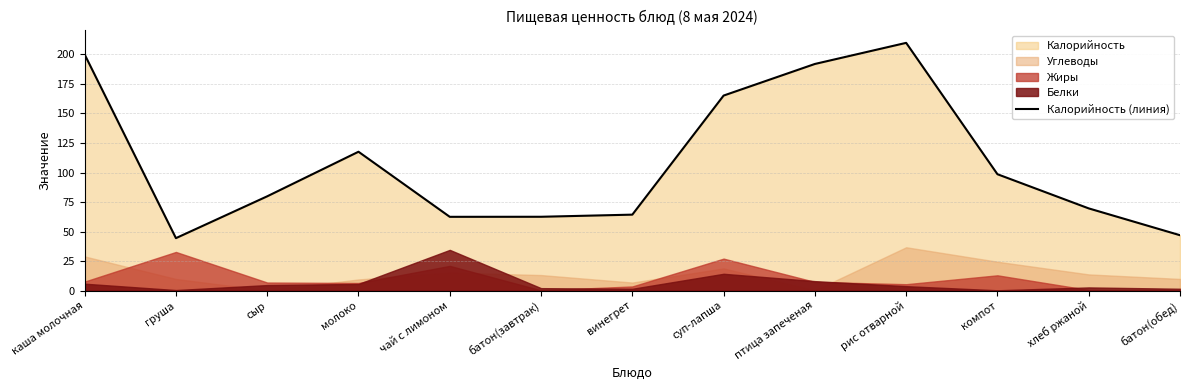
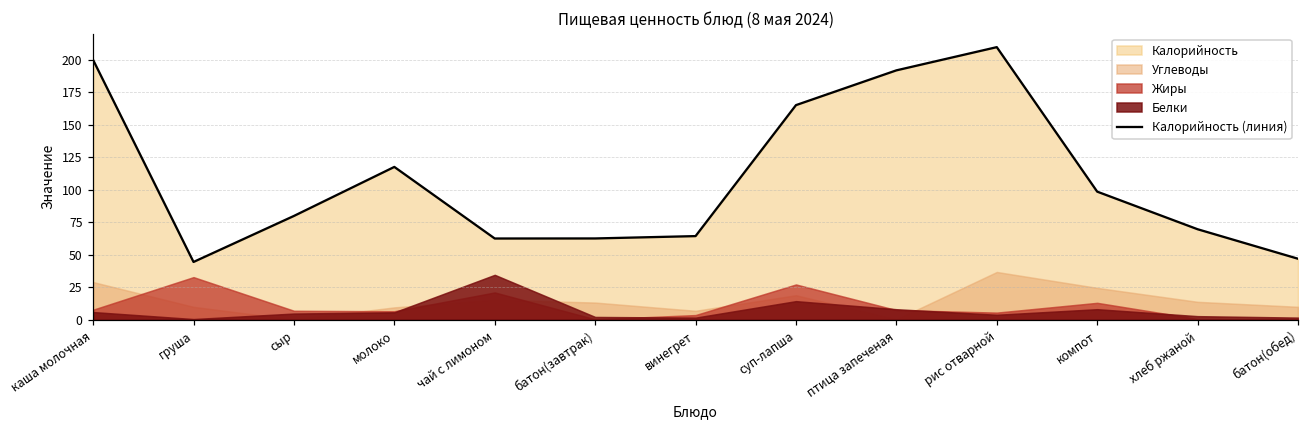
  {
    "Жиры": {
      "груша": 33,
      "сыр": 7,
      "чай с лимоном": 21,
      "суп-лапша": 27,
      "компот": 13
    },
    "Белки": {
      "сыр": 5,
      "чай с лимоном": 34,
      "суп-лапша": 14,
-     "компот": 0,
+     "компот": 8,
      "хлеб ржаной": 3
    }
  }
